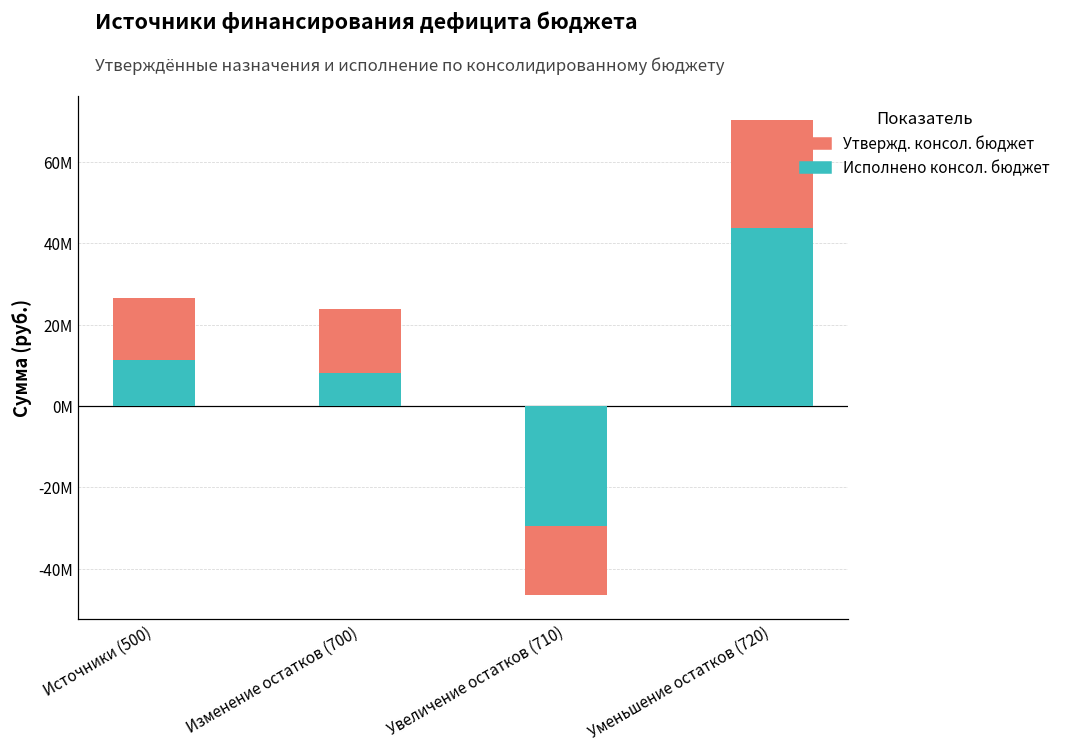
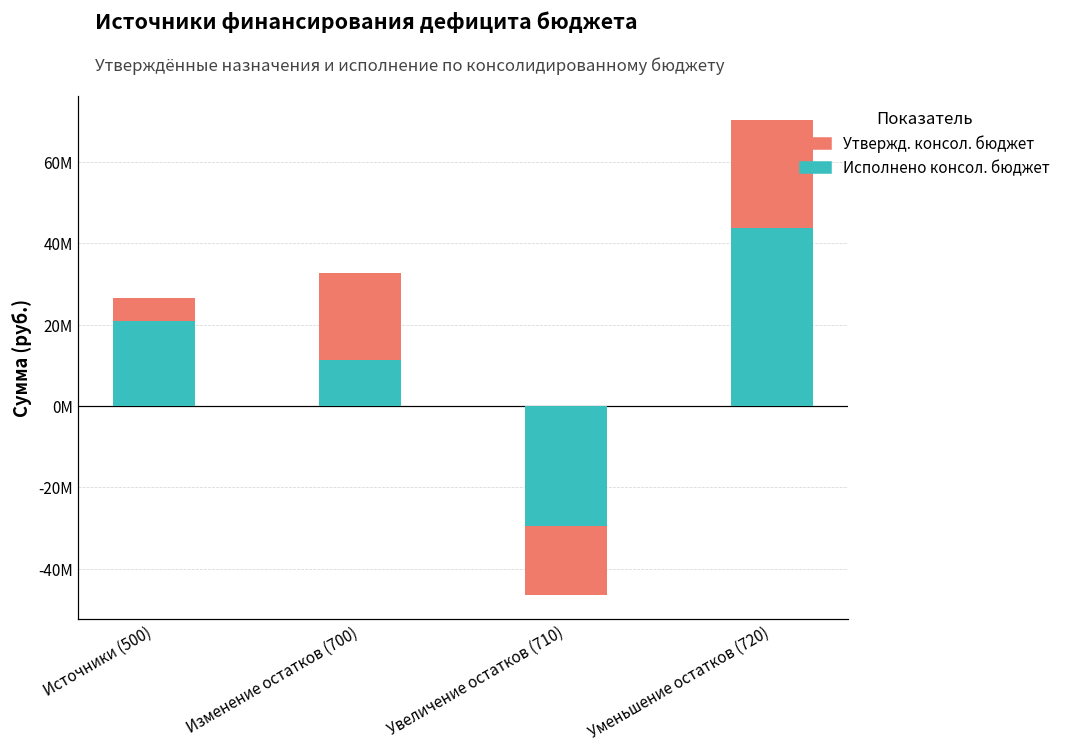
  {
    "Утвержд. консол. бюджет": {
      "Источники (500)": 27000000,
-     "Изменение остатков (700)": 24000000,
+     "Изменение остатков (700)": 33000000,
      "Увеличение остатков (710)": -46000000,
      "Уменьшение остатков (720)": 70000000
    },
    "Исполнено консол. бюджет": {
-     "Источники (500)": 11000000,
-     "Изменение остатков (700)": 8000000
+     "Источники (500)": 21000000,
+     "Изменение остатков (700)": 11000000
    }
  }
